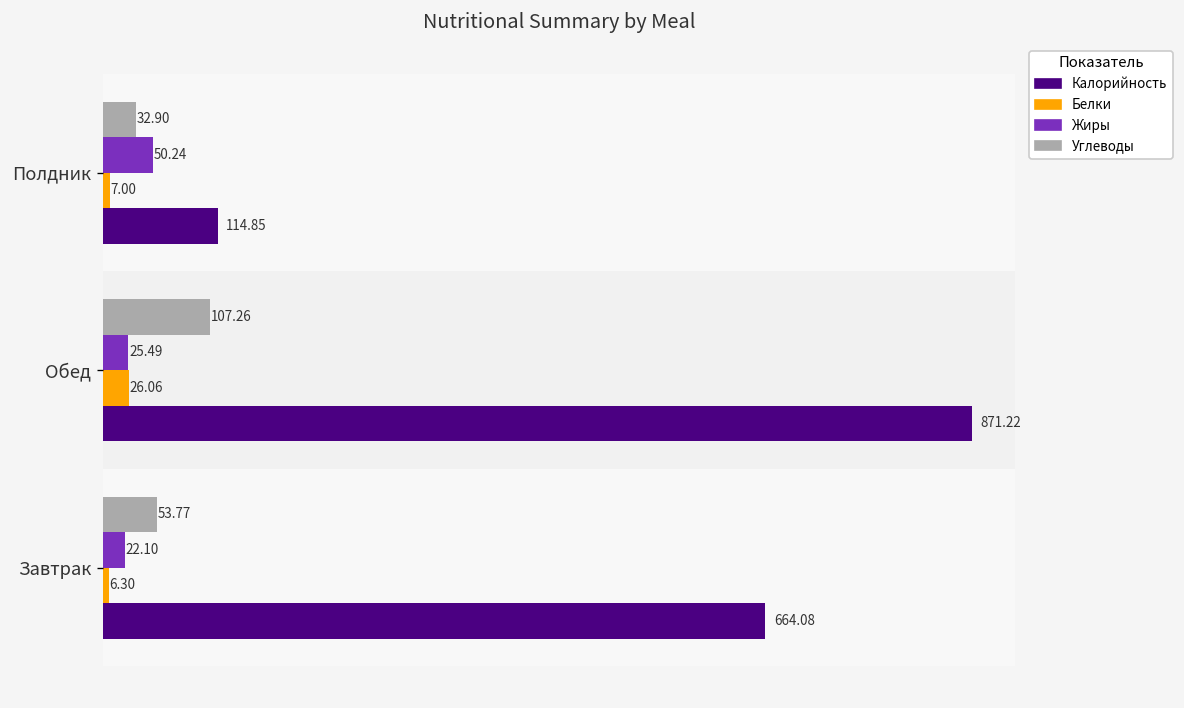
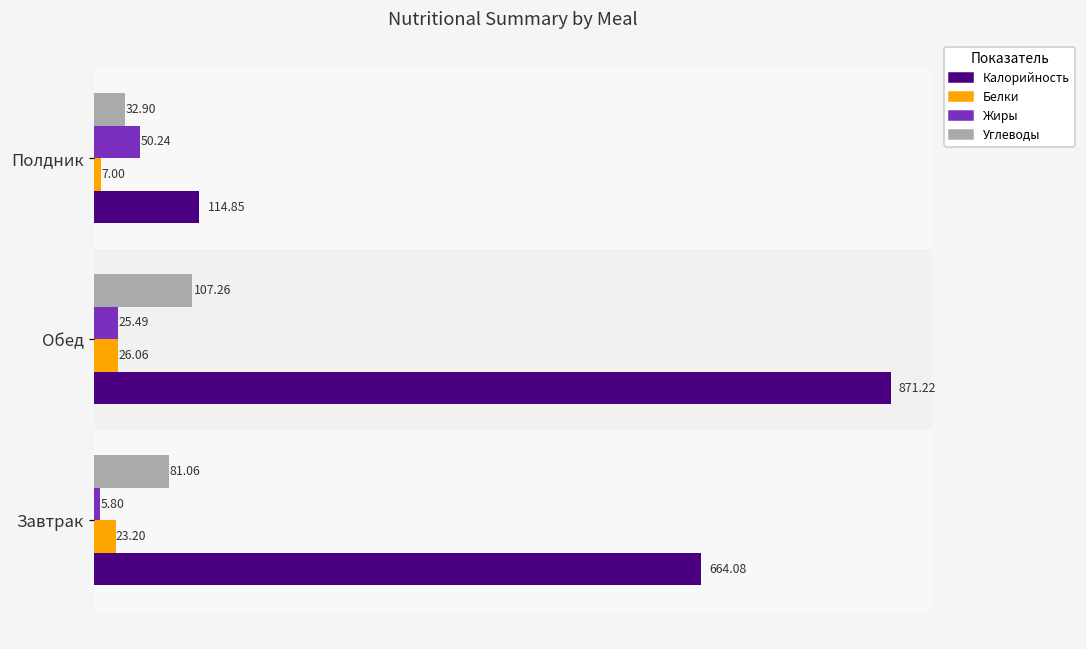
  {
    "Калорийность": {
      "Полдник": 114.85,
      "Обед": 871.22,
      "Завтрак": 664.08
    },
    "Белки": {
      "Полдник": 7.00,
      "Обед": 26.06,
-     "Завтрак": 6.30
+     "Завтрак": 23.20
    },
    "Жиры": {
      "Полдник": 50.24,
      "Обед": 25.49,
-     "Завтрак": 22.10
+     "Завтрак": 5.80
    },
    "Углеводы": {
      "Полдник": 32.90,
      "Обед": 107.26,
-     "Завтрак": 53.77
+     "Завтрак": 81.06
    }
  }
